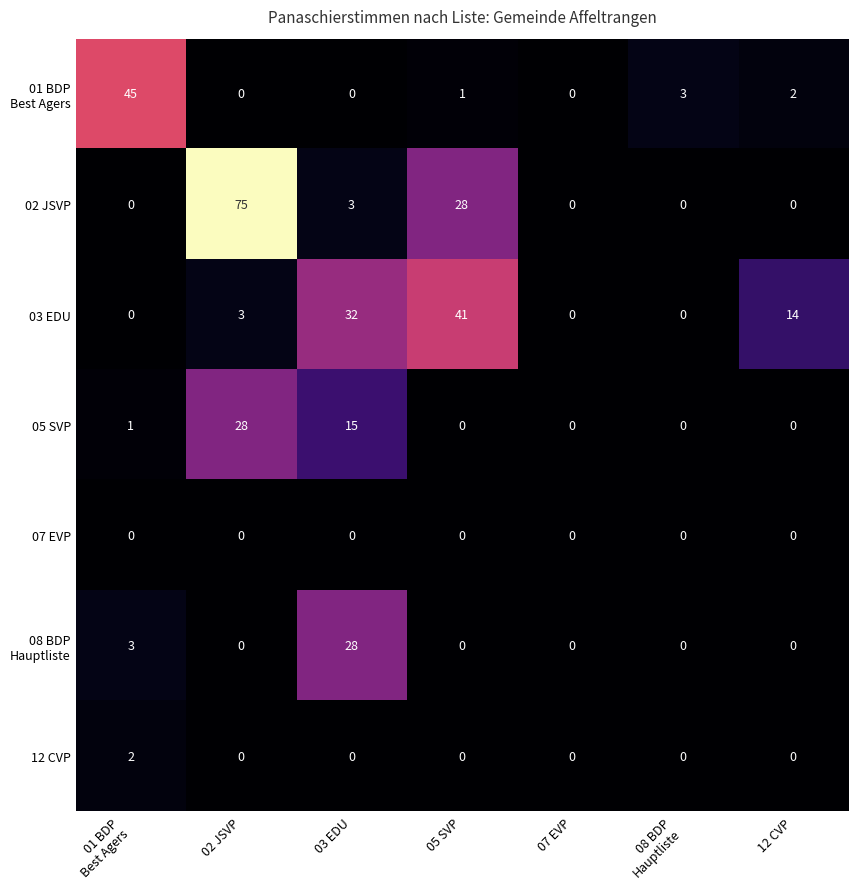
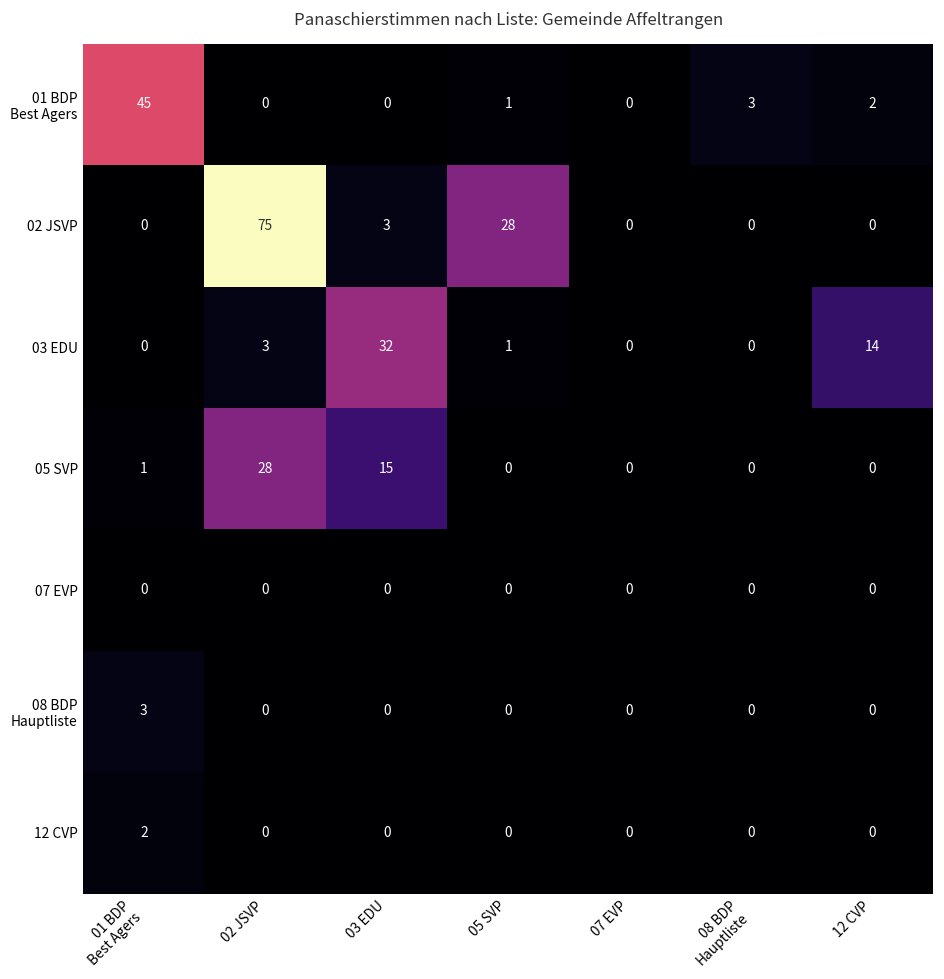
  {
    "01 BDP Best Agers": {
      "01 BDP Best Agers": 45,
      "02 JSVP": 0,
      "03 EDU": 0,
      "05 SVP": 1,
      "07 EVP": 0,
      "08 BDP Hauptliste": 3,
      "12 CVP": 2
    },
    "02 JSVP": {
      "01 BDP Best Agers": 0,
      "02 JSVP": 75,
      "03 EDU": 3,
      "05 SVP": 28,
      "07 EVP": 0,
      "08 BDP Hauptliste": 0,
      "12 CVP": 0
    },
    "03 EDU": {
      "01 BDP Best Agers": 0,
      "02 JSVP": 3,
      "03 EDU": 32,
-     "05 SVP": 41,
+     "05 SVP": 1,
      "07 EVP": 0,
      "08 BDP Hauptliste": 0,
      "12 CVP": 14
    },
    "05 SVP": {
      "01 BDP Best Agers": 1,
      "02 JSVP": 28,
      "03 EDU": 15,
      "05 SVP": 0,
      "07 EVP": 0,
      "08 BDP Hauptliste": 0,
      "12 CVP": 0
    },
    "07 EVP": {
      "01 BDP Best Agers": 0,
      "02 JSVP": 0,
      "03 EDU": 0,
      "05 SVP": 0,
      "07 EVP": 0,
      "08 BDP Hauptliste": 0,
      "12 CVP": 0
    },
    "08 BDP Hauptliste": {
      "01 BDP Best Agers": 3,
      "02 JSVP": 0,
-     "03 EDU": 28,
+     "03 EDU": 0,
      "05 SVP": 0,
      "07 EVP": 0,
      "08 BDP Hauptliste": 0,
      "12 CVP": 0
    },
    "12 CVP": {
      "01 BDP Best Agers": 2,
      "02 JSVP": 0,
      "03 EDU": 0,
      "05 SVP": 0,
      "07 EVP": 0,
      "08 BDP Hauptliste": 0,
      "12 CVP": 0
    }
  }
